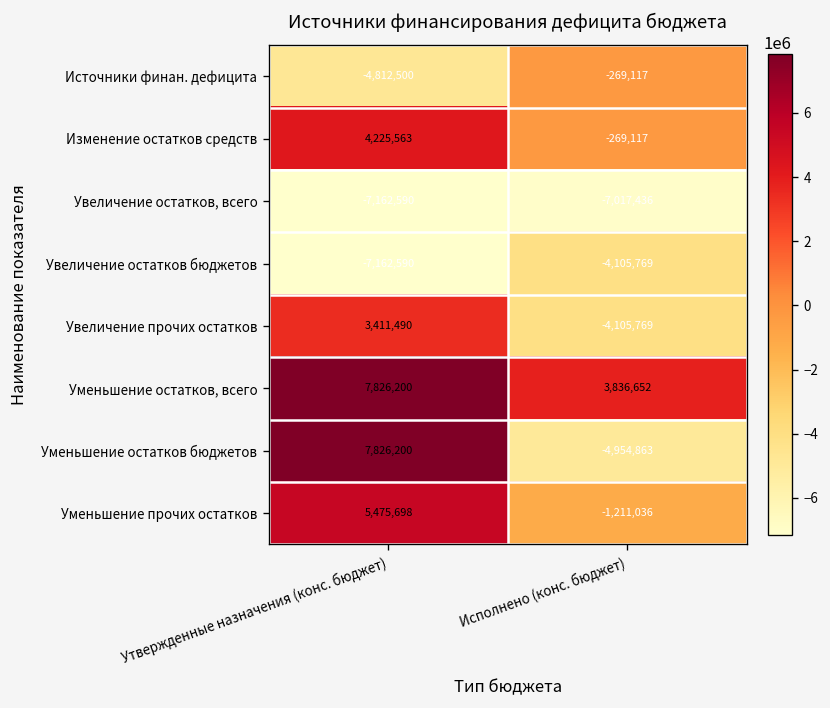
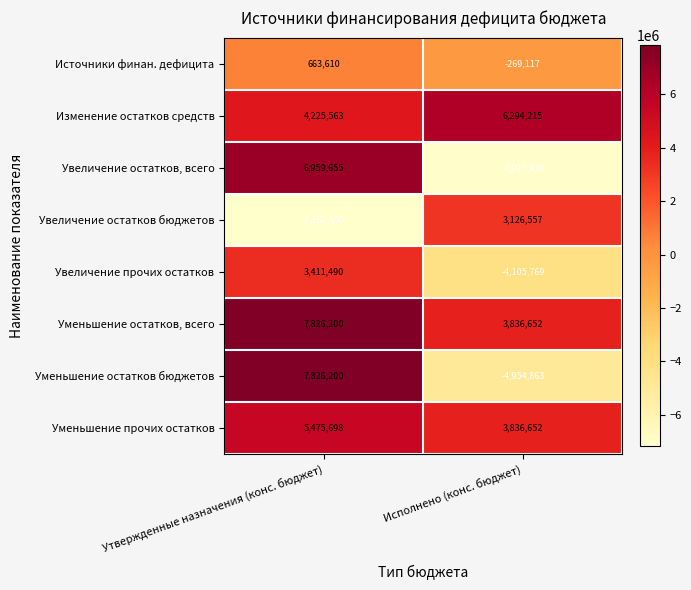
  {
    "Источники финан. дефицита": {
-     "Утвержденные назначения (конс. бюджет)": "-4,812,500",
+     "Утвержденные назначения (конс. бюджет)": "663,610",
      "Исполнено (конс. бюджет)": "-269,117"
    },
    "Изменение остатков средств": {
      "Утвержденные назначения (конс. бюджет)": "4,225,563",
-     "Исполнено (конс. бюджет)": "-269,117"
+     "Исполнено (конс. бюджет)": "6,294,215"
    },
    "Увеличение остатков, всего": {
-     "Утвержденные назначения (конс. бюджет)": "-7,162,590",
+     "Утвержденные назначения (конс. бюджет)": "6,959,655",
      "Исполнено (конс. бюджет)": "-7,017,436"
    },
    "Увеличение остатков бюджетов": {
      "Утвержденные назначения (конс. бюджет)": "-7,162,590",
-     "Исполнено (конс. бюджет)": "-4,105,769"
+     "Исполнено (конс. бюджет)": "3,126,557"
    },
    "Увеличение прочих остатков": {
      "Утвержденные назначения (конс. бюджет)": "3,411,490",
      "Исполнено (конс. бюджет)": "-4,105,769"
    },
    "Уменьшение остатков, всего": {
      "Утвержденные назначения (конс. бюджет)": "7,826,200",
      "Исполнено (конс. бюджет)": "3,836,652"
    },
    "Уменьшение остатков бюджетов": {
      "Утвержденные назначения (конс. бюджет)": "7,826,200",
      "Исполнено (конс. бюджет)": "-4,954,863"
    },
    "Уменьшение прочих остатков": {
      "Утвержденные назначения (конс. бюджет)": "5,475,698",
-     "Исполнено (конс. бюджет)": "-1,211,036"
+     "Исполнено (конс. бюджет)": "3,836,652"
    }
  }
